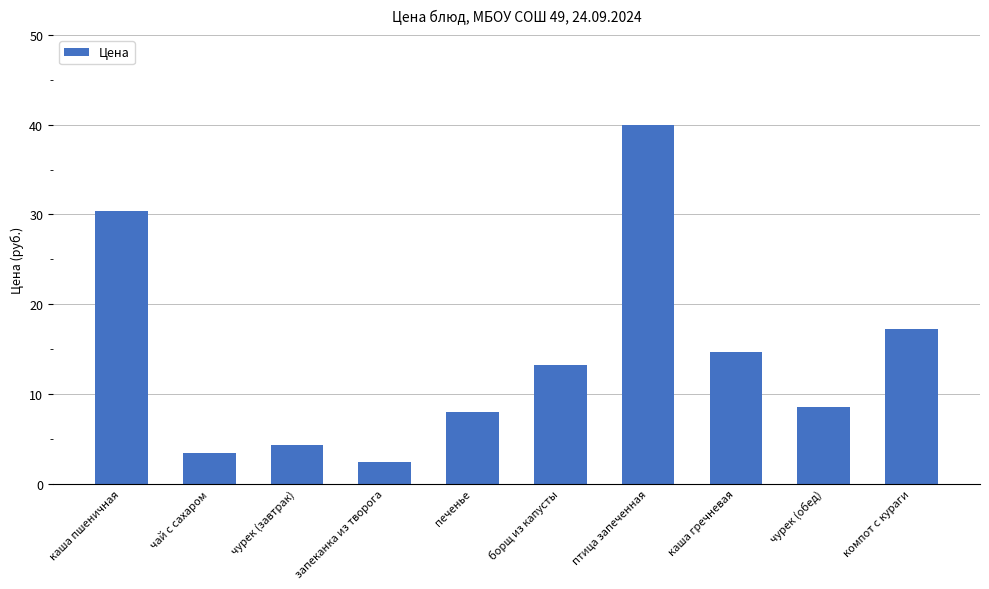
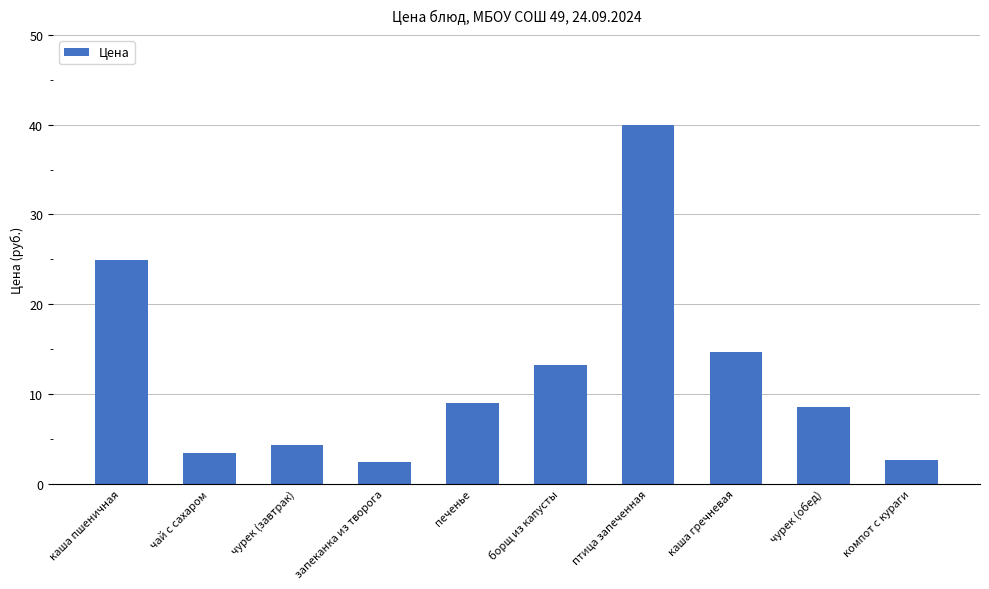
  {
-   "каша пшеничная": 30,
+   "каша пшеничная": 25,
    "чай с сахаром": 3,
    "чурек (завтрак)": 4,
    "запеканка из творога": 2,
-   "печенье": 8,
+   "печенье": 9,
    "борщ из капусты": 13,
    "птица запеченная": 40,
    "каша гречневая": 15,
    "чурек (обед)": 9,
-   "компот с кураги": 17
+   "компот с кураги": 3
  }
